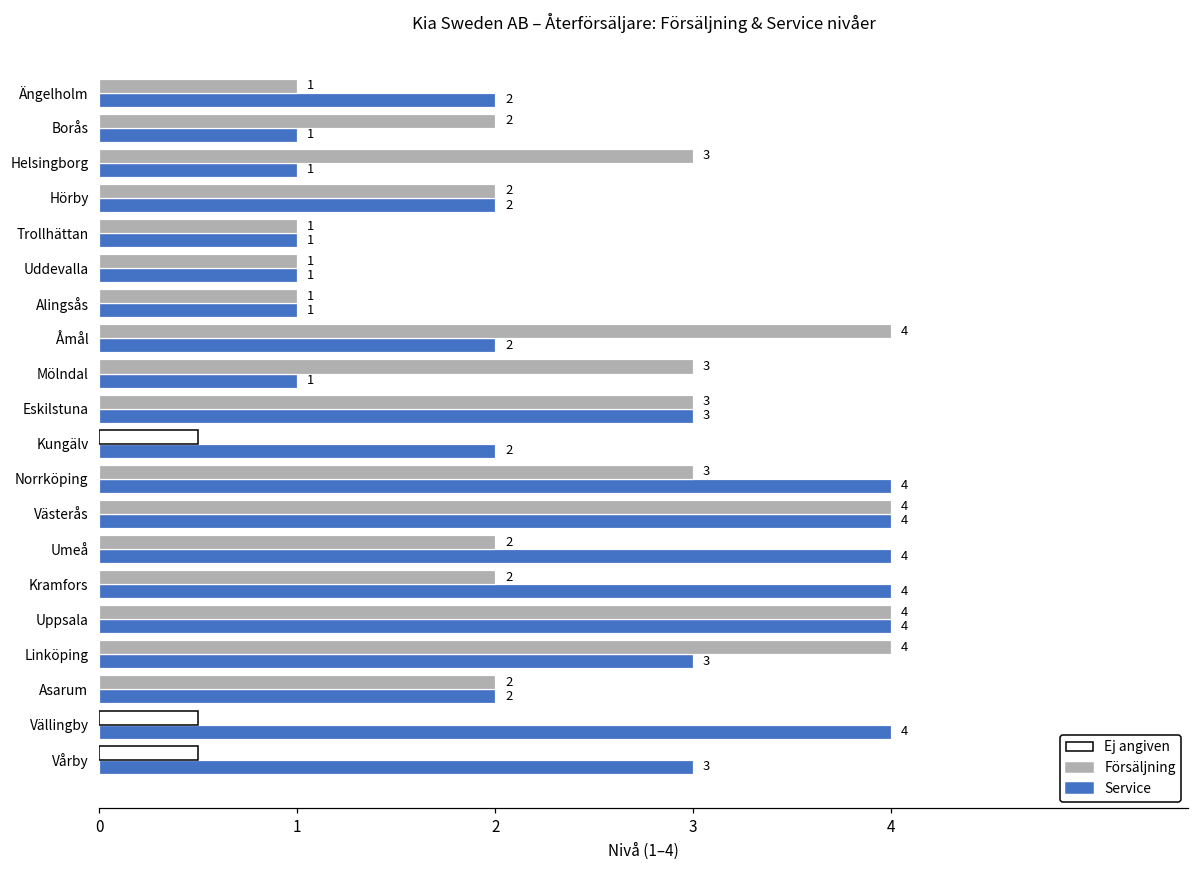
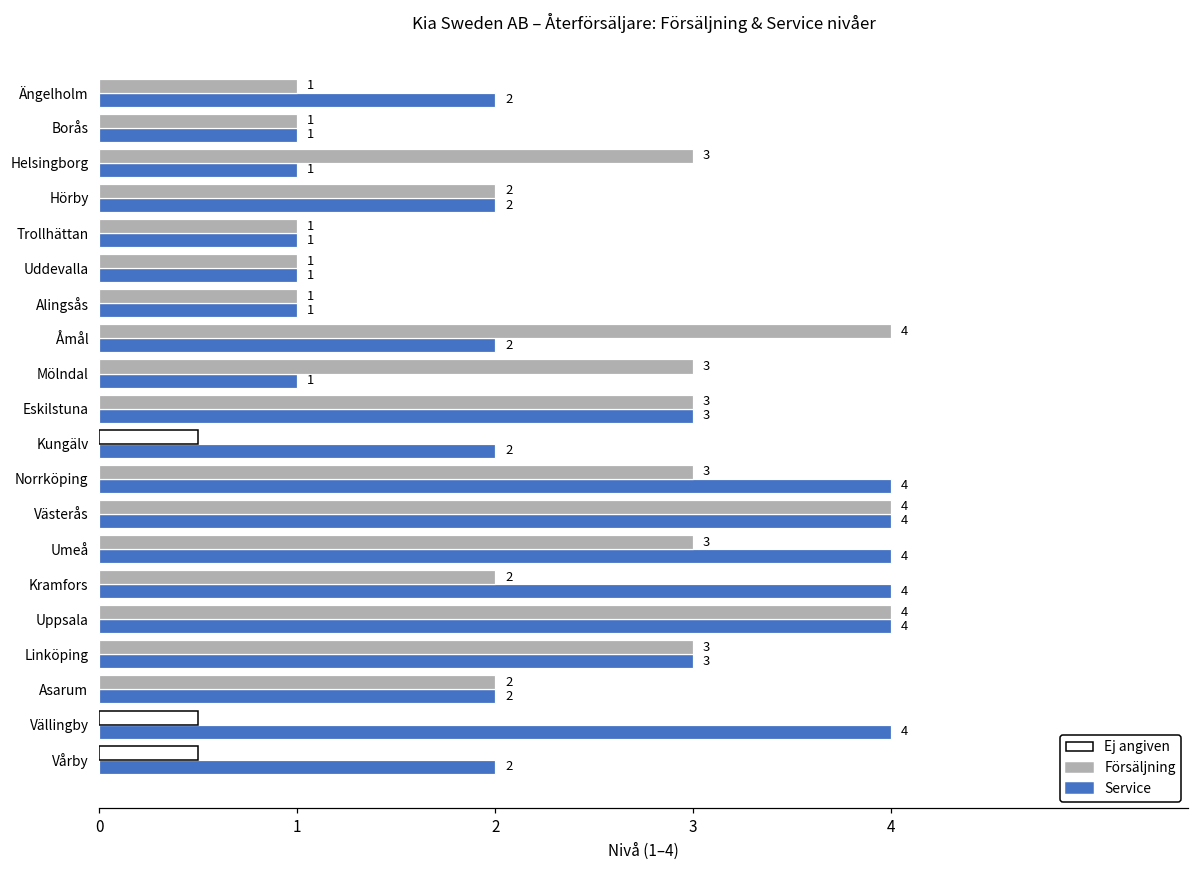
  {
    "Service": {
      "Ängelholm": 2,
      "Borås": 1,
      "Helsingborg": 1,
      "Hörby": 2,
      "Trollhättan": 1,
      "Uddevalla": 1,
      "Alingsås": 1,
      "Åmål": 2,
      "Mölndal": 1,
      "Eskilstuna": 3,
      "Kungälv": 2,
      "Norrköping": 4,
      "Västerås": 4,
      "Umeå": 4,
      "Kramfors": 4,
      "Uppsala": 4,
      "Linköping": 3,
      "Asarum": 2,
      "Vällingby": 4,
-     "Vårby": 3
+     "Vårby": 2
    },
    "Försäljning": {
      "Ängelholm": 1,
-     "Borås": 2,
+     "Borås": 1,
      "Helsingborg": 3,
      "Hörby": 2,
      "Trollhättan": 1,
      "Uddevalla": 1,
      "Alingsås": 1,
      "Åmål": 4,
      "Mölndal": 3,
      "Eskilstuna": 3,
      "Norrköping": 3,
      "Västerås": 4,
-     "Umeå": 2,
+     "Umeå": 3,
      "Kramfors": 2,
      "Uppsala": 4,
-     "Linköping": 4,
+     "Linköping": 3,
      "Asarum": 2
    }
  }
